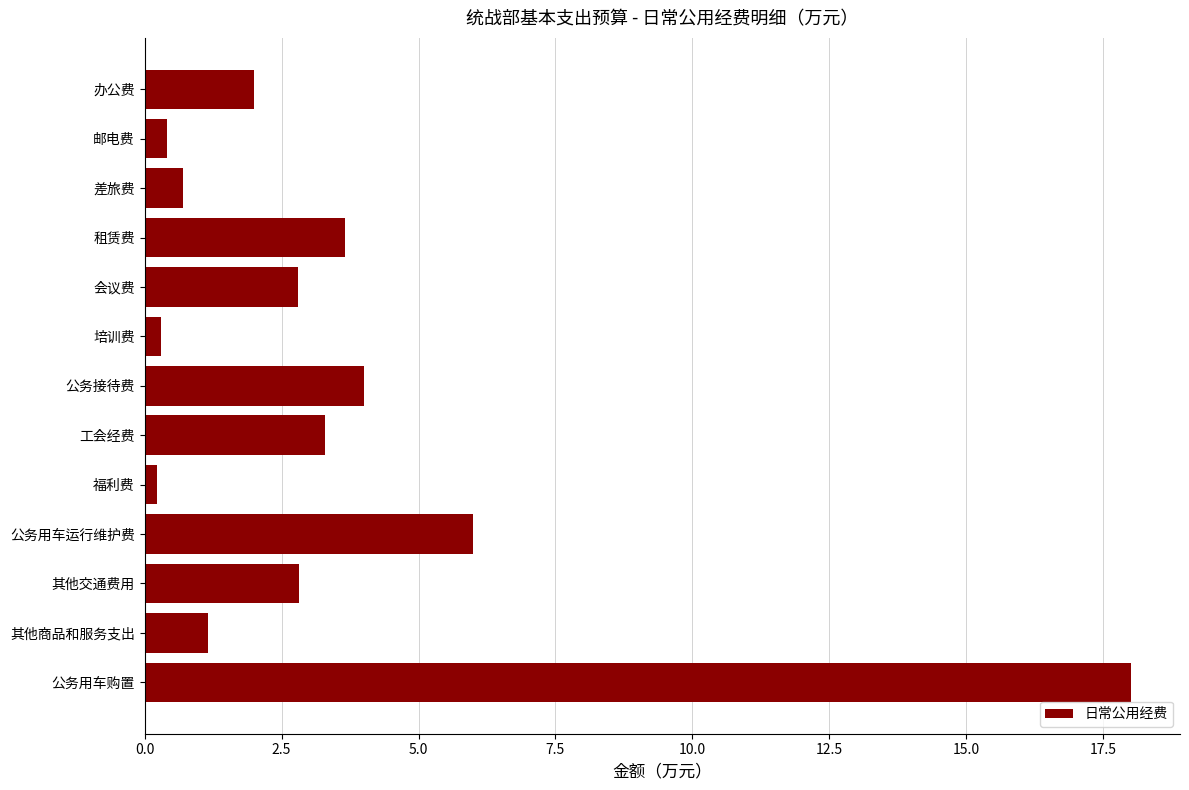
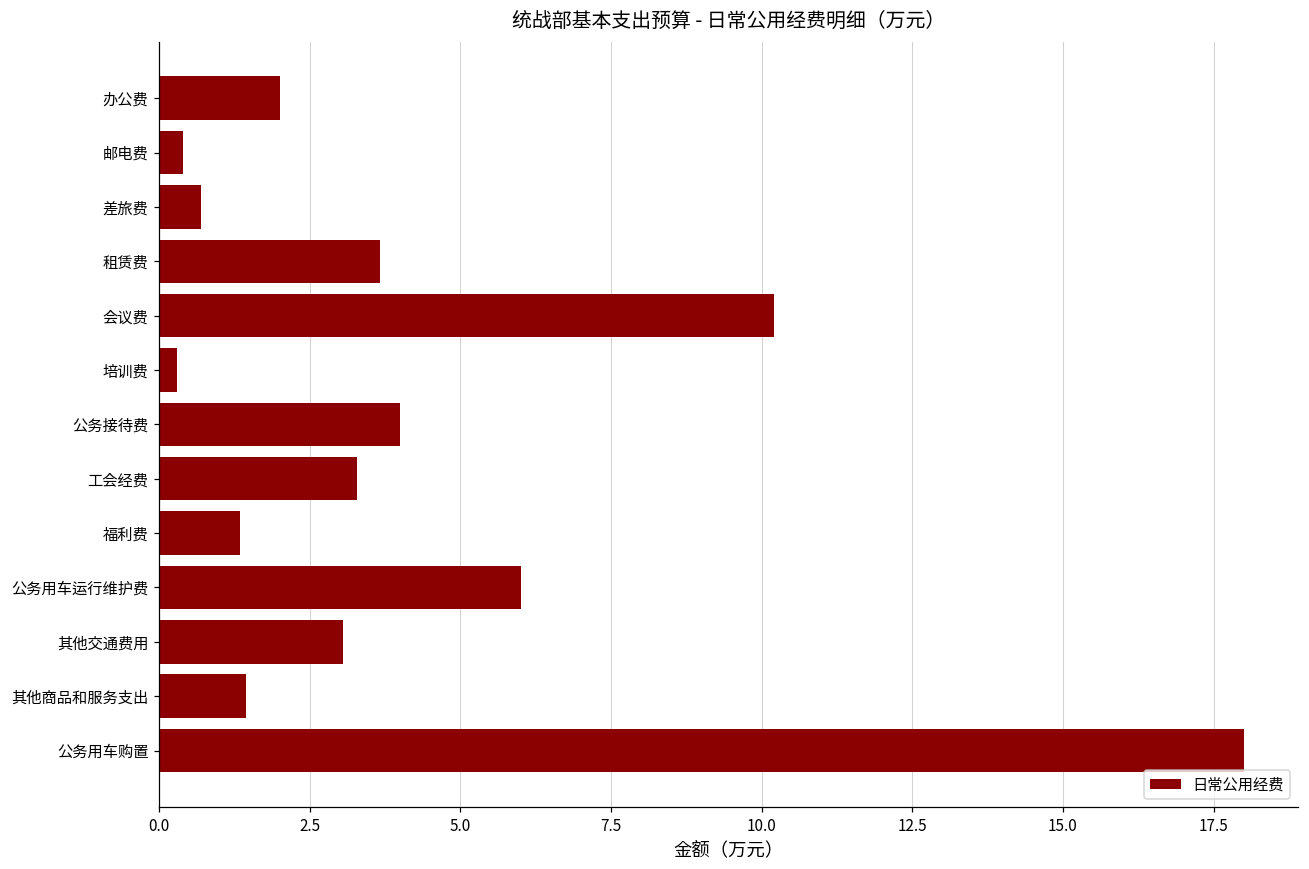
  {
    "办公费": 2.0,
    "邮电费": 0.4,
    "差旅费": 0.7,
    "租赁费": 3.7,
-   "会议费": 2.8,
+   "会议费": 10.2,
    "培训费": 0.3,
    "公务接待费": 4.0,
    "工会经费": 3.3,
-   "福利费": 0.2,
+   "福利费": 1.3,
    "公务用车运行维护费": 6.0,
-   "其他交通费用": 2.8,
-   "其他商品和服务支出": 1.2,
+   "其他交通费用": 3.1,
+   "其他商品和服务支出": 1.5,
    "公务用车购置": 18.0
  }
